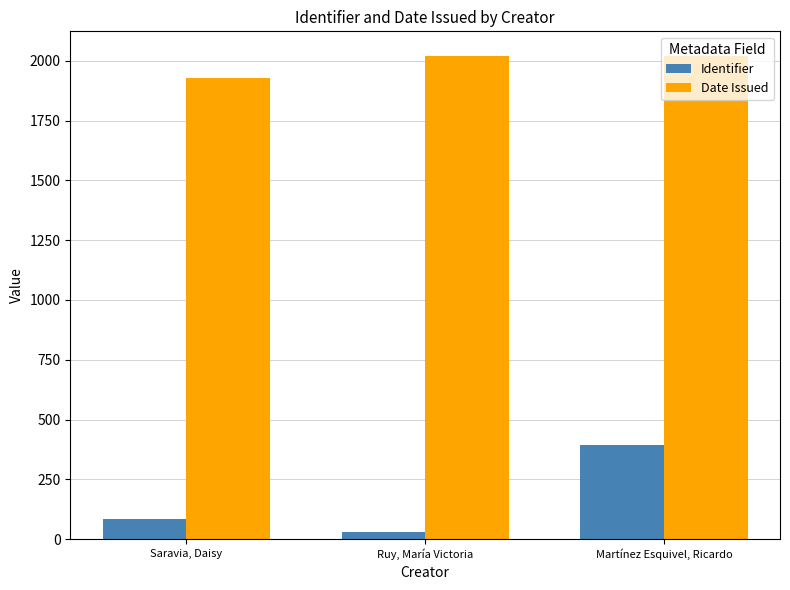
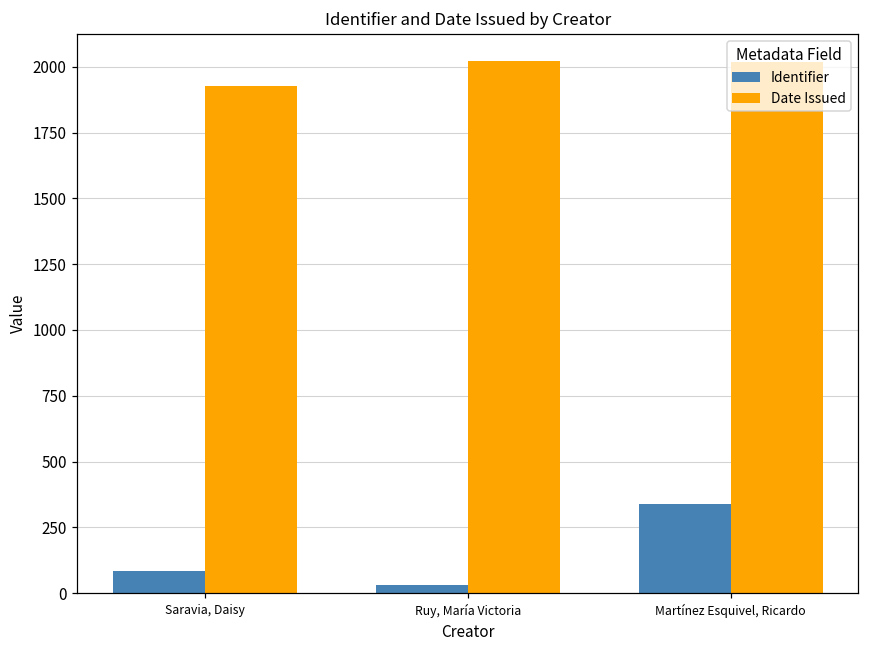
  {
    "Identifier": {
      "Saravia, Daisy": 80,
      "Ruy, María Victoria": 30,
-     "Martínez Esquivel, Ricardo": 400
+     "Martínez Esquivel, Ricardo": 340
    },
    "Date Issued": {
      "Saravia, Daisy": 1930,
      "Ruy, María Victoria": 2020
    }
  }
